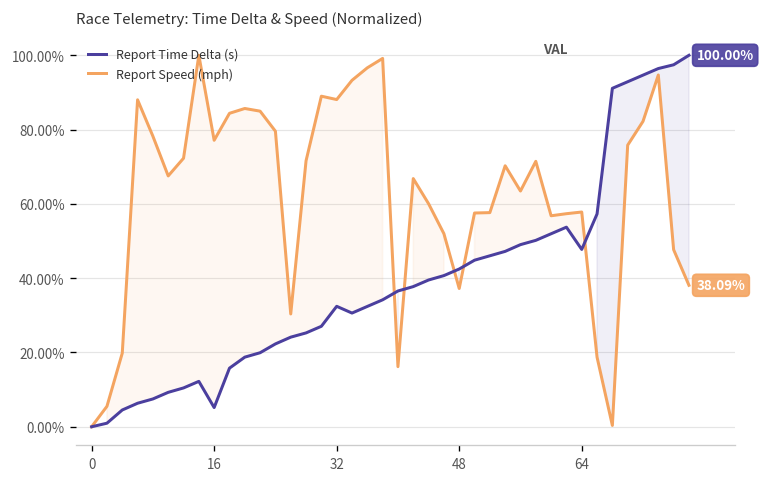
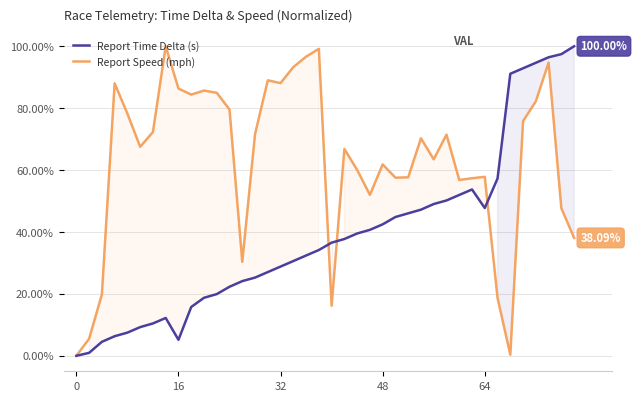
  {
    "Report Time Delta (s)": {
      "16": "5%",
-     "32": "32%",
+     "32": "29%",
      "48": "42%",
      "64": "48%"
    },
    "Report Speed (mph)": {
-     "16": "77%",
+     "16": "86%",
      "32": "88%",
-     "48": "37%",
+     "48": "62%",
      "64": "58%"
    }
  }
